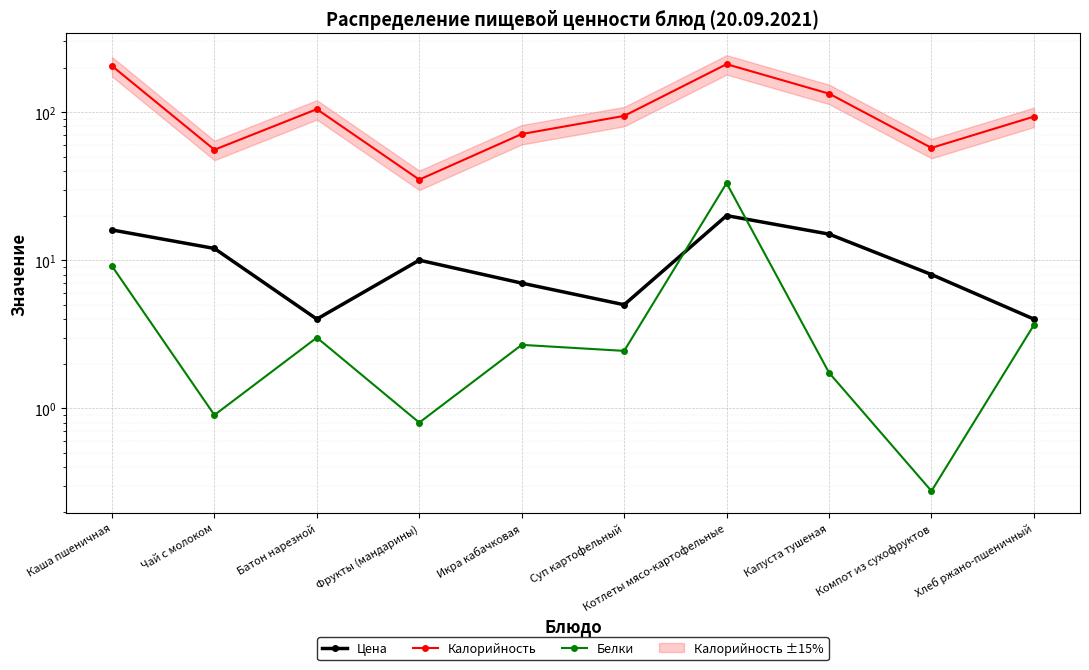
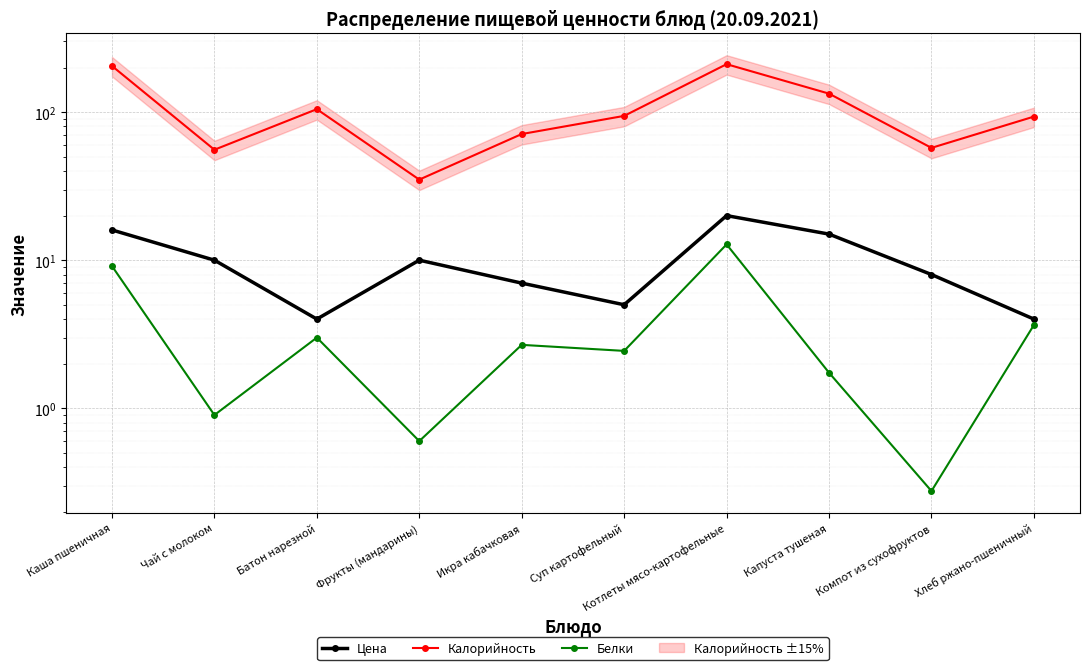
  {
    "Цена": {
      "Каша пшеничная": 16,
-     "Чай с молоком": 12,
+     "Чай с молоком": 10,
      "Батон нарезной": 4,
      "Фрукты (мандарины)": 10,
      "Икра кабачковая": 7,
      "Суп картофельный": 5,
      "Котлеты мясо-картофельные": 20,
      "Капуста тушеная": 15,
      "Компот из сухофруктов": 8,
      "Хлеб ржано-пшеничный": 4
    },
    "Белки": {
      "Каша пшеничная": 9,
      "Чай с молоком": 0.9,
      "Батон нарезной": 3.0,
-     "Фрукты (мандарины)": 0.8,
+     "Фрукты (мандарины)": 0.6,
      "Икра кабачковая": 2.7,
      "Суп картофельный": 2.4,
-     "Котлеты мясо-картофельные": 33,
+     "Котлеты мясо-картофельные": 13,
      "Капуста тушеная": 1.7,
      "Компот из сухофруктов": 0.28,
      "Хлеб ржано-пшеничный": 3.7
    }
  }
